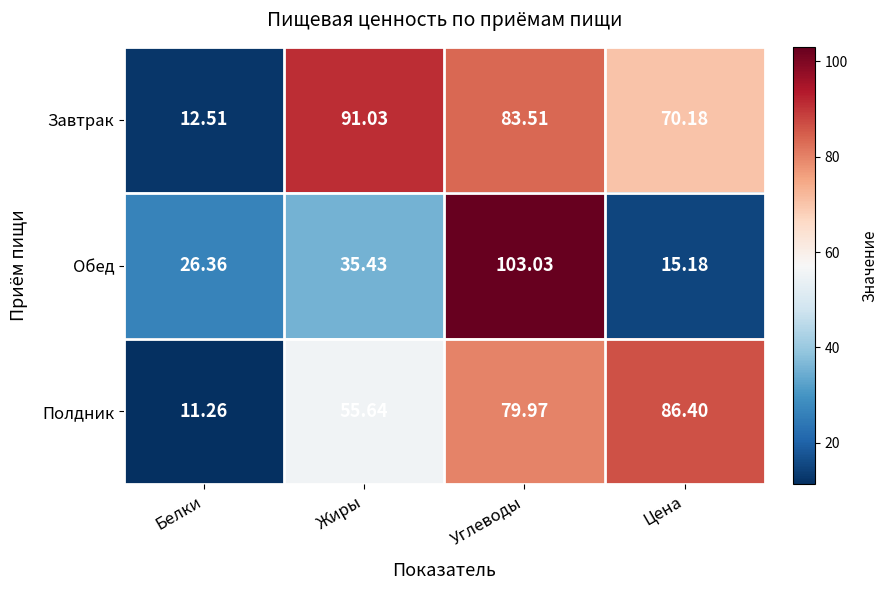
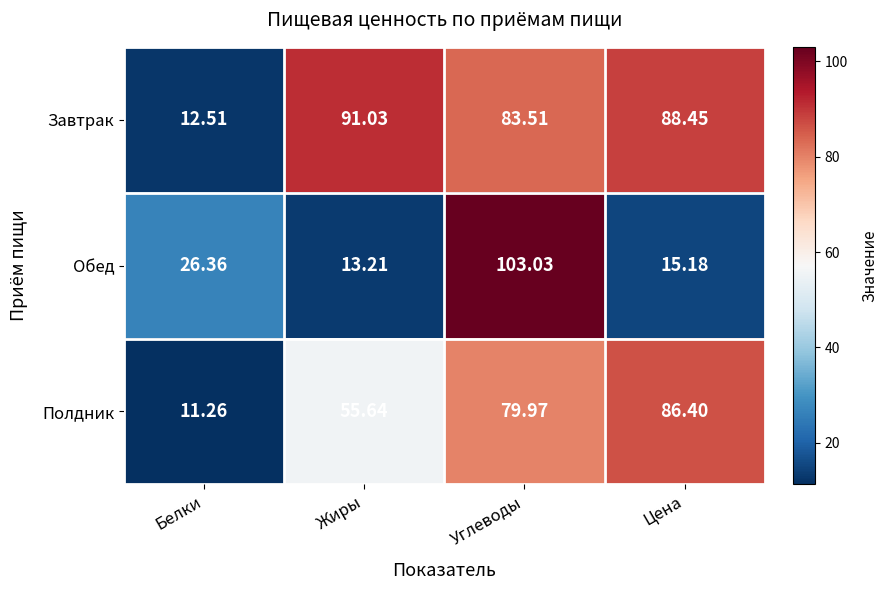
  {
    "Завтрак": {
      "Белки": 12.51,
      "Жиры": 91.03,
      "Углеводы": 83.51,
-     "Цена": 70.18
+     "Цена": 88.45
    },
    "Обед": {
      "Белки": 26.36,
-     "Жиры": 35.43,
+     "Жиры": 13.21,
      "Углеводы": 103.03,
      "Цена": 15.18
    },
    "Полдник": {
      "Белки": 11.26,
      "Углеводы": 79.97,
      "Цена": 86.40
    }
  }
